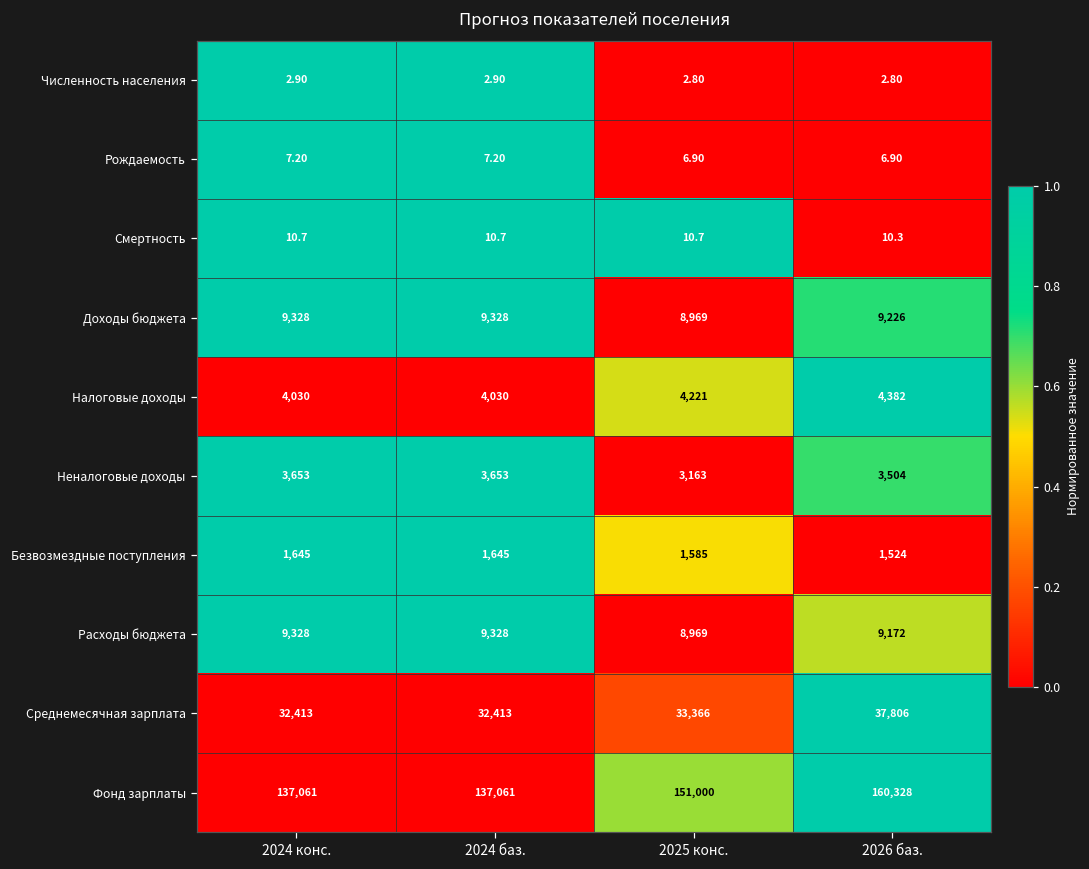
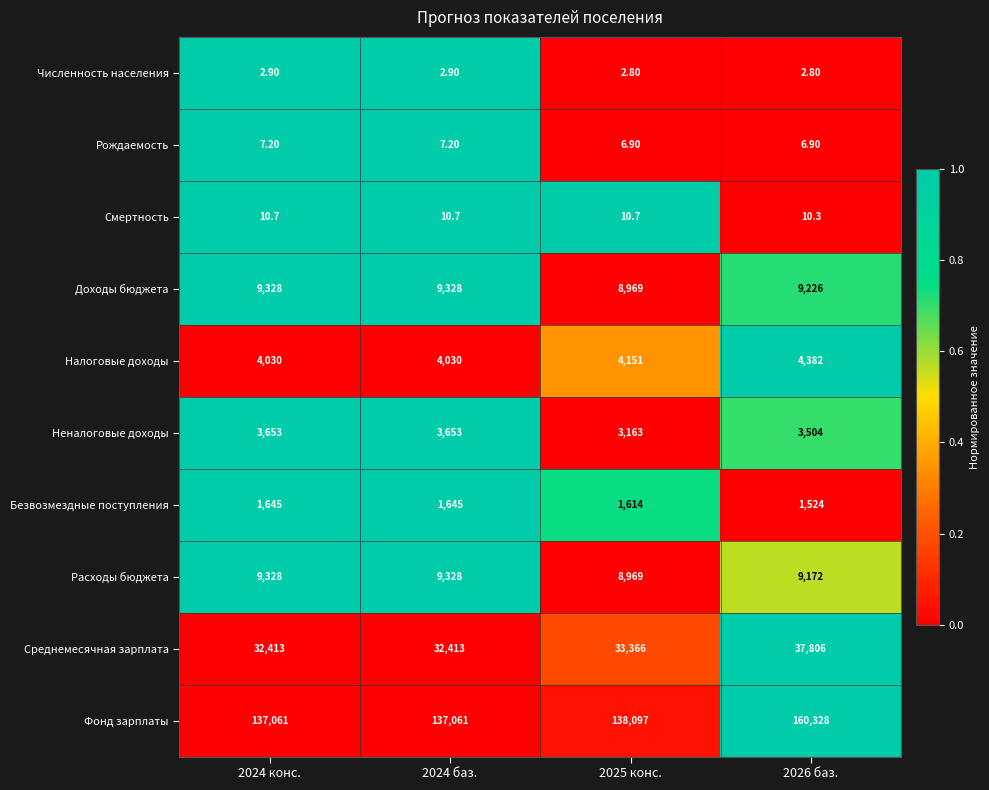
  {
    "Численность населения": {
      "2024 конс.": "2.90",
      "2024 баз.": "2.90",
      "2025 конс.": "2.80",
      "2026 баз.": "2.80"
    },
    "Рождаемость": {
      "2024 конс.": "7.20",
      "2024 баз.": "7.20",
      "2025 конс.": "6.90",
      "2026 баз.": "6.90"
    },
    "Смертность": {
      "2024 конс.": "10.7",
      "2024 баз.": "10.7",
      "2025 конс.": "10.7",
      "2026 баз.": "10.3"
    },
    "Доходы бюджета": {
      "2024 конс.": "9,328",
      "2024 баз.": "9,328",
      "2025 конс.": "8,969",
      "2026 баз.": "9,226"
    },
    "Налоговые доходы": {
      "2024 конс.": "4,030",
      "2024 баз.": "4,030",
-     "2025 конс.": "4,221",
+     "2025 конс.": "4,151",
      "2026 баз.": "4,382"
    },
    "Неналоговые доходы": {
      "2024 конс.": "3,653",
      "2024 баз.": "3,653",
      "2025 конс.": "3,163",
      "2026 баз.": "3,504"
    },
    "Безвозмездные поступления": {
      "2024 конс.": "1,645",
      "2024 баз.": "1,645",
-     "2025 конс.": "1,585",
+     "2025 конс.": "1,614",
      "2026 баз.": "1,524"
    },
    "Расходы бюджета": {
      "2024 конс.": "9,328",
      "2024 баз.": "9,328",
      "2025 конс.": "8,969",
      "2026 баз.": "9,172"
    },
    "Среднемесячная зарплата": {
      "2024 конс.": "32,413",
      "2024 баз.": "32,413",
      "2025 конс.": "33,366",
      "2026 баз.": "37,806"
    },
    "Фонд зарплаты": {
      "2024 конс.": "137,061",
      "2024 баз.": "137,061",
-     "2025 конс.": "151,000",
+     "2025 конс.": "138,097",
      "2026 баз.": "160,328"
    }
  }
